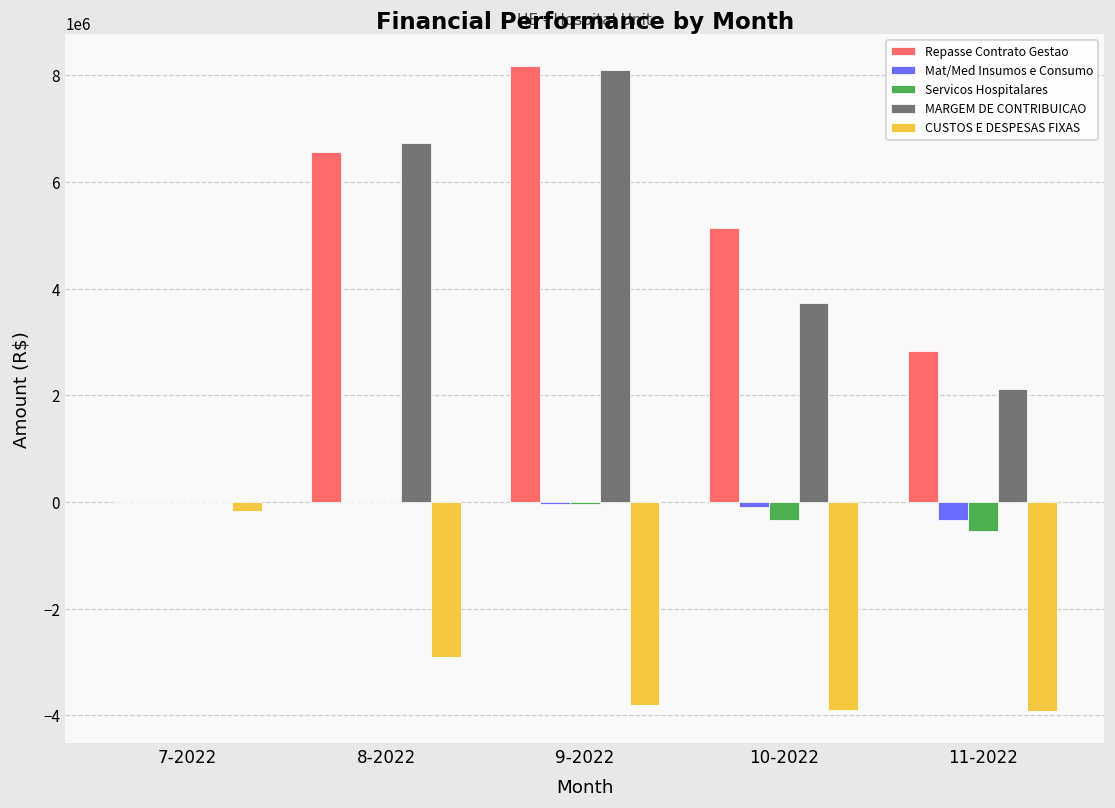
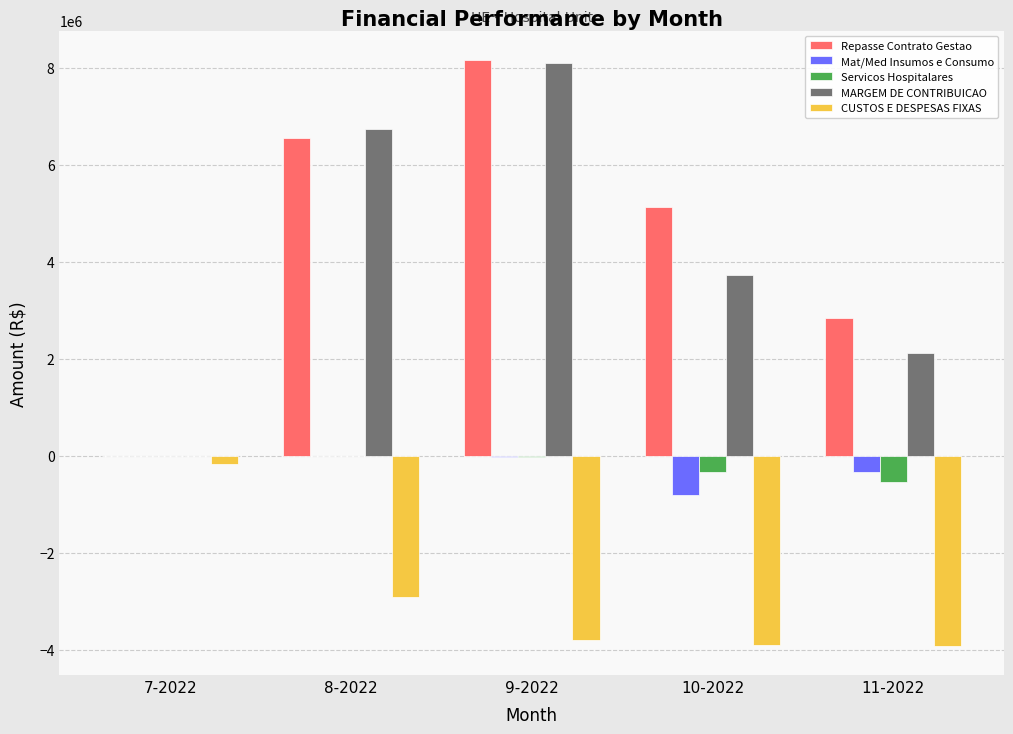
  {
    "Repasse Contrato Gestao": {
      "7-2022": 0,
      "8-2022": 6600000,
      "9-2022": 8200000,
      "10-2022": 5100000,
      "11-2022": 2800000
    },
    "Mat/Med Insumos e Consumo": {
      "7-2022": 0,
-     "10-2022": -100000,
+     "10-2022": -800000,
      "11-2022": -300000
    },
    "Servicos Hospitalares": {
      "7-2022": 0,
      "8-2022": 0,
      "10-2022": -300000,
      "11-2022": -600000
    },
    "MARGEM DE CONTRIBUICAO": {
      "7-2022": 0,
      "8-2022": 6700000,
      "9-2022": 8100000,
      "10-2022": 3700000,
      "11-2022": 2100000
    },
    "CUSTOS E DESPESAS FIXAS": {
      "7-2022": -200000,
      "8-2022": -2900000,
      "9-2022": -3800000,
      "10-2022": -3900000,
      "11-2022": -3900000
    }
  }
